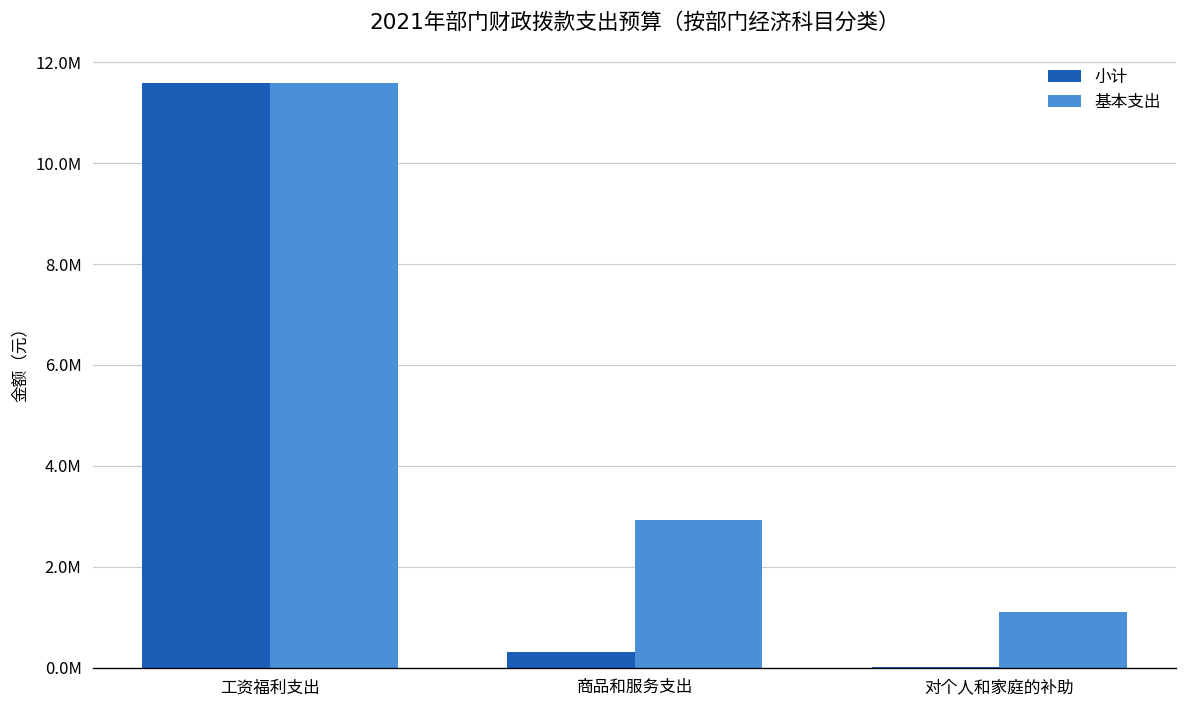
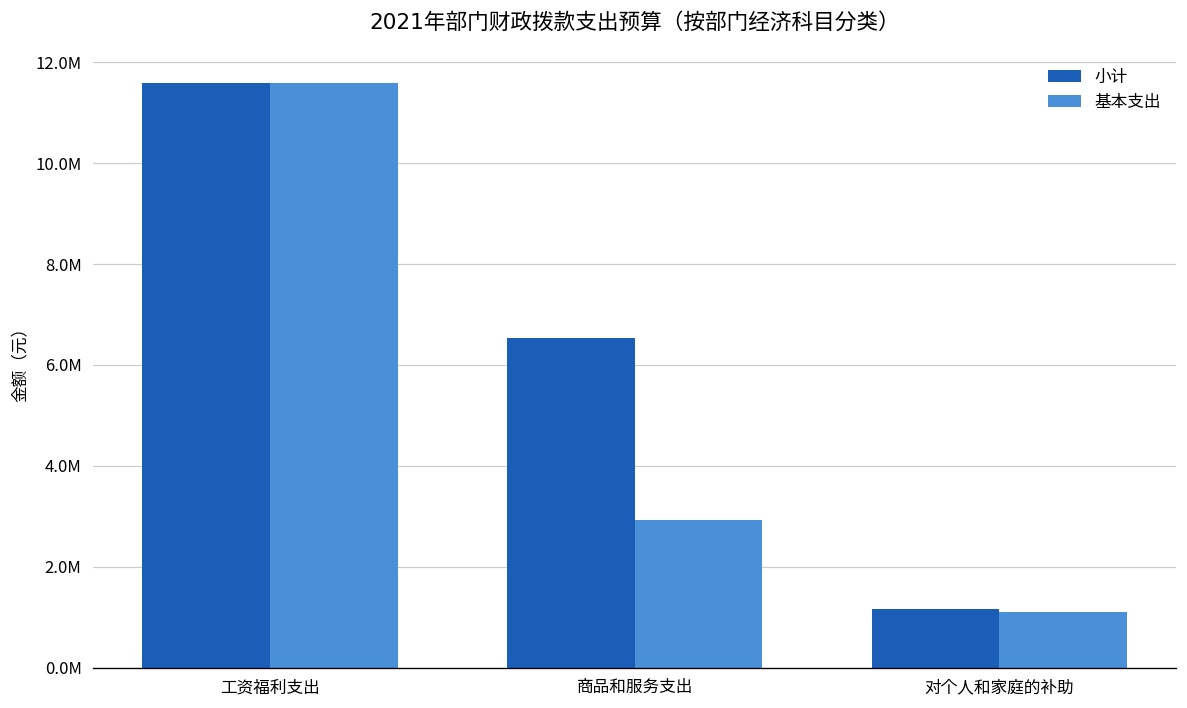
  {
    "小计": {
      "工资福利支出": 11600000,
-     "商品和服务支出": 300000,
-     "对个人和家庭的补助": 0
+     "商品和服务支出": 6500000,
+     "对个人和家庭的补助": 1200000
    },
    "基本支出": {
      "工资福利支出": 11600000,
      "商品和服务支出": 2900000,
      "对个人和家庭的补助": 1100000
    }
  }
